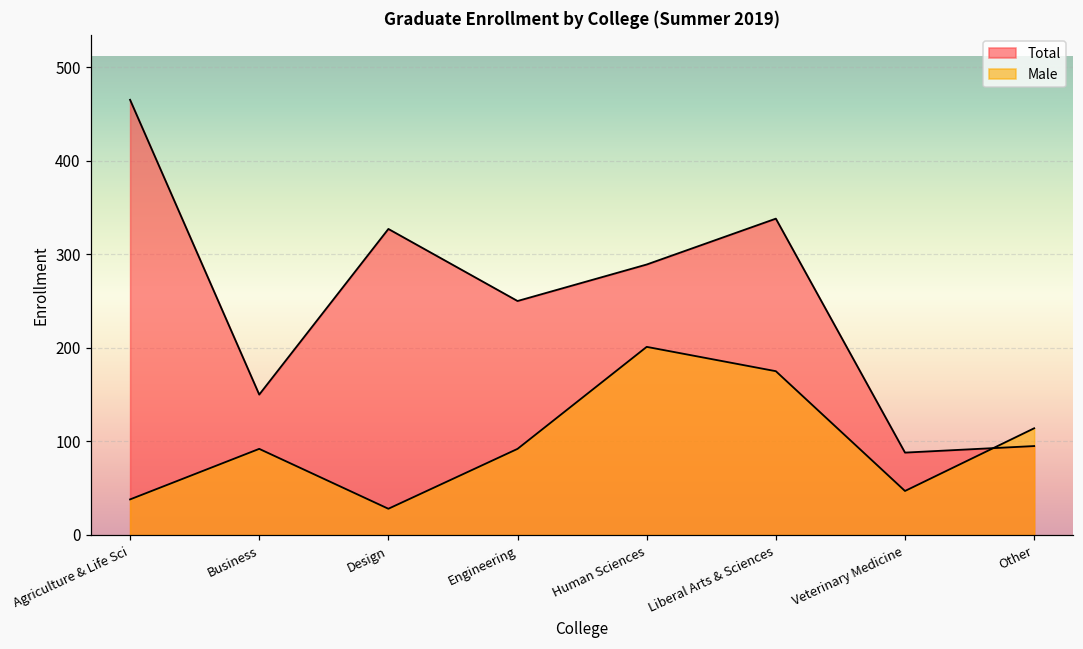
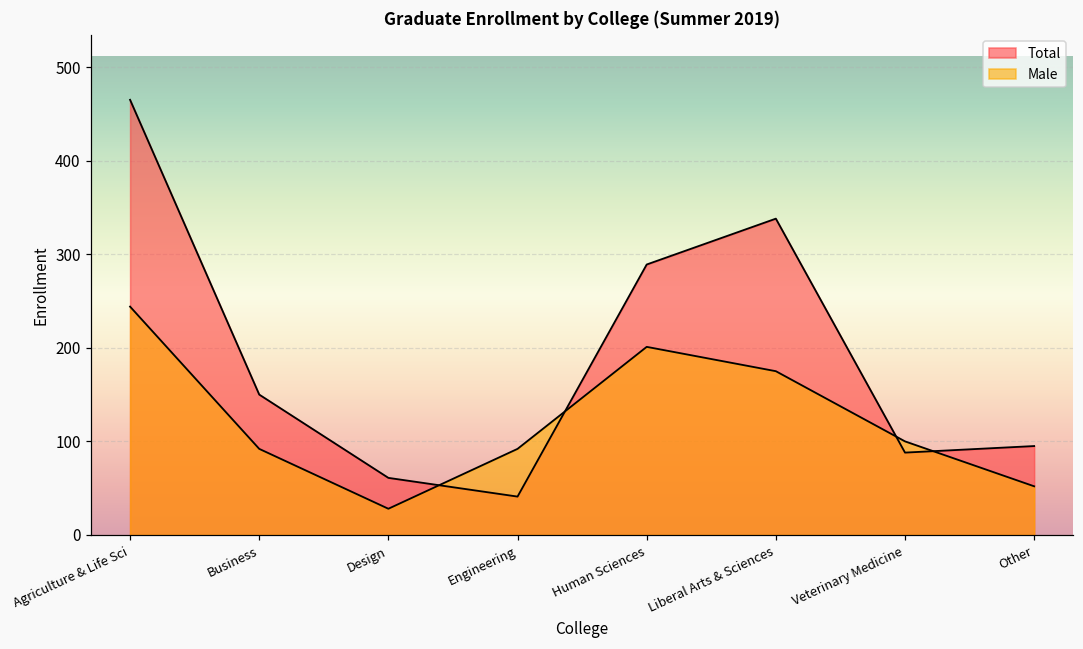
  {
    "Total": {
      "Agriculture & Life Sci": 470,
      "Business": 150,
-     "Design": 330,
-     "Engineering": 250,
+     "Design": 60,
+     "Engineering": 40,
      "Human Sciences": 290,
      "Liberal Arts & Sciences": 340,
      "Veterinary Medicine": 90,
      "Other": 100
    },
    "Male": {
-     "Agriculture & Life Sci": 40,
+     "Agriculture & Life Sci": 240,
      "Business": 90,
      "Design": 30,
      "Engineering": 90,
      "Human Sciences": 200,
      "Liberal Arts & Sciences": 180,
-     "Veterinary Medicine": 50,
-     "Other": 110
+     "Veterinary Medicine": 100,
+     "Other": 50
    }
  }
